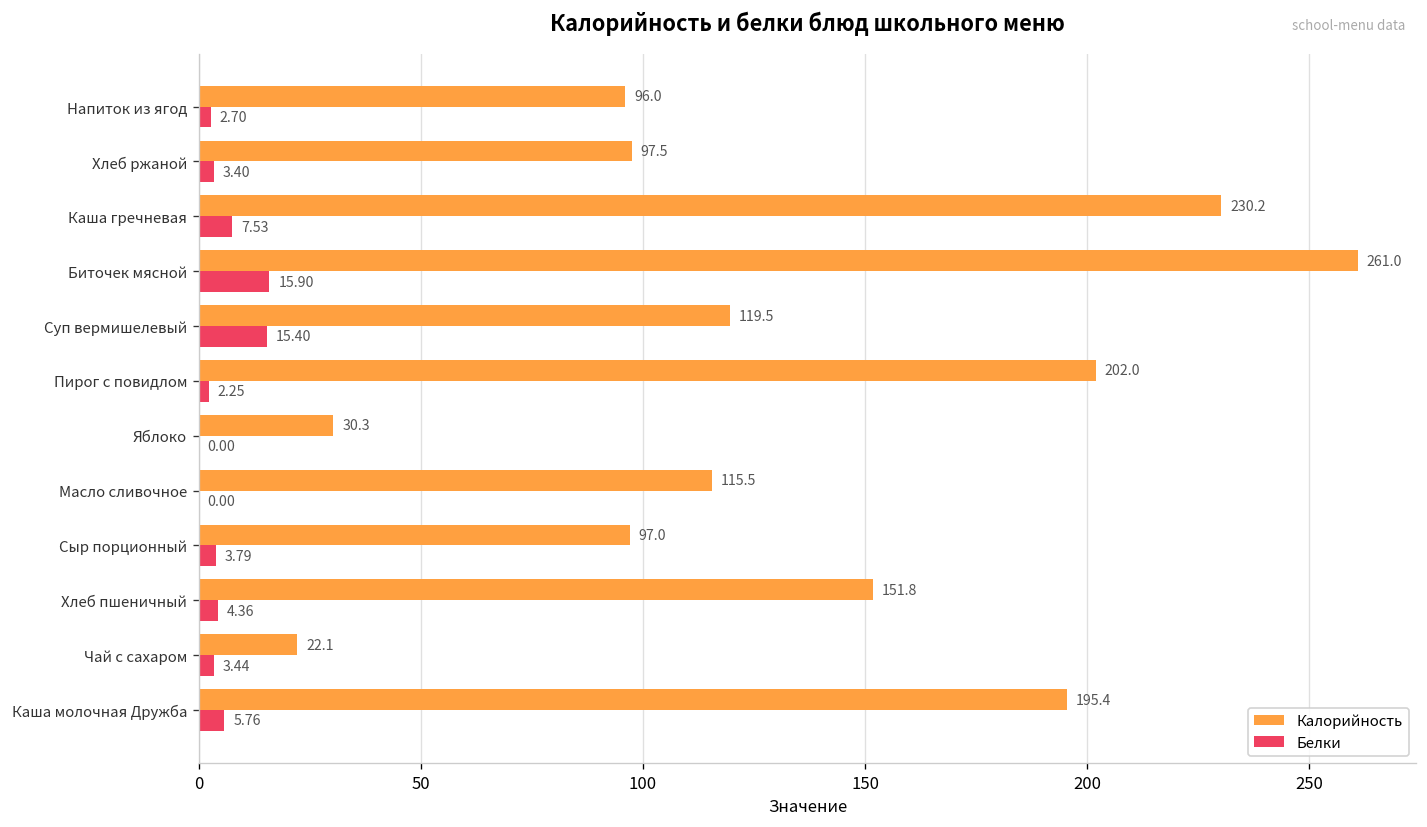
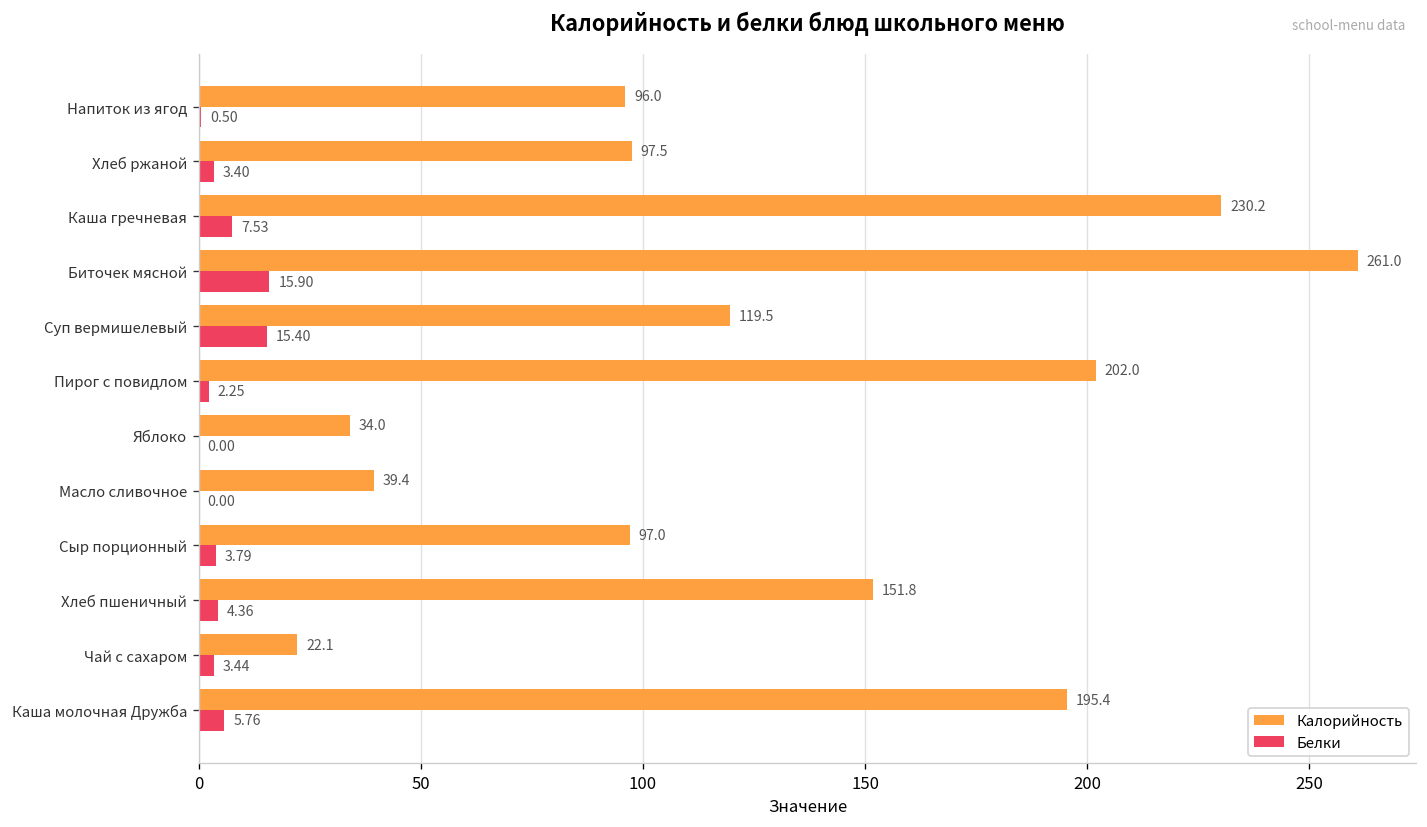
  {
    "Калорийность": {
      "Напиток из ягод": 96.0,
      "Хлеб ржаной": 97.5,
      "Каша гречневая": 230.2,
      "Биточек мясной": 261.0,
      "Суп вермишелевый": 119.5,
      "Пирог с повидлом": 202.0,
-     "Яблоко": 30.3,
-     "Масло сливочное": 115.5,
+     "Яблоко": 34.0,
+     "Масло сливочное": 39.4,
      "Сыр порционный": 97.0,
      "Хлеб пшеничный": 151.8,
      "Чай с сахаром": 22.1,
      "Каша молочная Дружба": 195.4
    },
    "Белки": {
-     "Напиток из ягод": 2.70,
+     "Напиток из ягод": 0.50,
      "Хлеб ржаной": 3.40,
      "Каша гречневая": 7.53,
      "Биточек мясной": 15.90,
      "Суп вермишелевый": 15.40,
      "Пирог с повидлом": 2.25,
      "Яблоко": 0.00,
      "Масло сливочное": 0.00,
      "Сыр порционный": 3.79,
      "Хлеб пшеничный": 4.36,
      "Чай с сахаром": 3.44,
      "Каша молочная Дружба": 5.76
    }
  }
